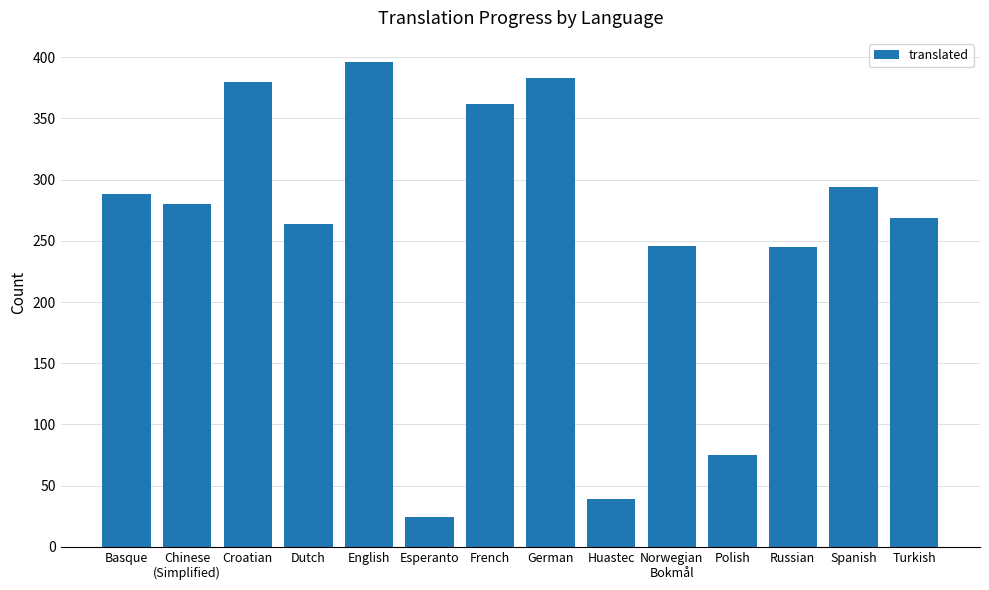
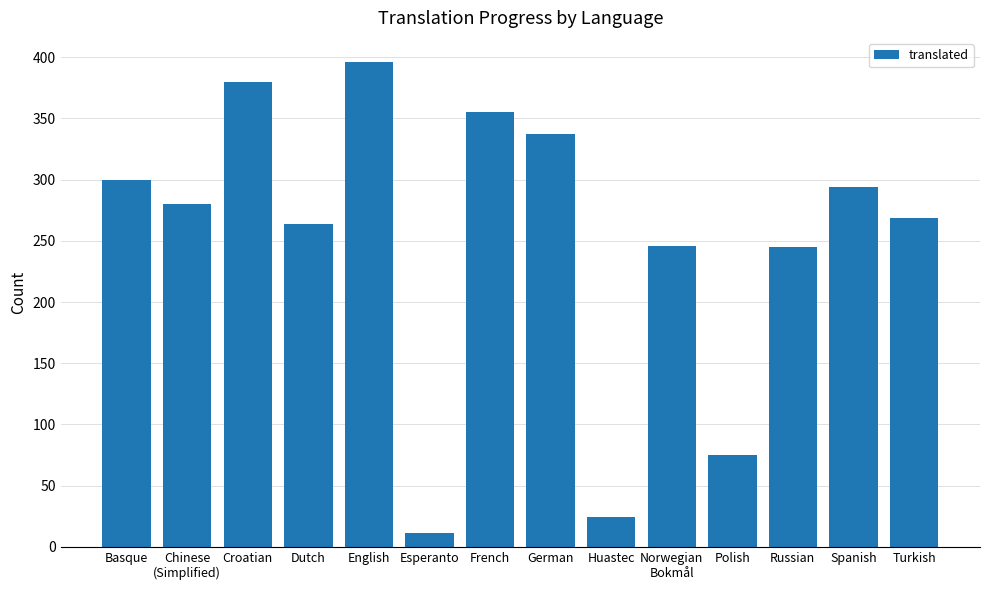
  {
-   "Basque": 288,
+   "Basque": 300,
    "Chinese (Simplified)": 280,
    "Croatian": 380,
    "Dutch": 264,
    "English": 396,
-   "Esperanto": 24,
-   "French": 362,
-   "German": 383,
-   "Huastec": 39,
+   "Esperanto": 11,
+   "French": 355,
+   "German": 337,
+   "Huastec": 24,
    "Norwegian Bokmål": 246,
    "Polish": 75,
    "Russian": 245,
    "Spanish": 294,
    "Turkish": 269
  }
